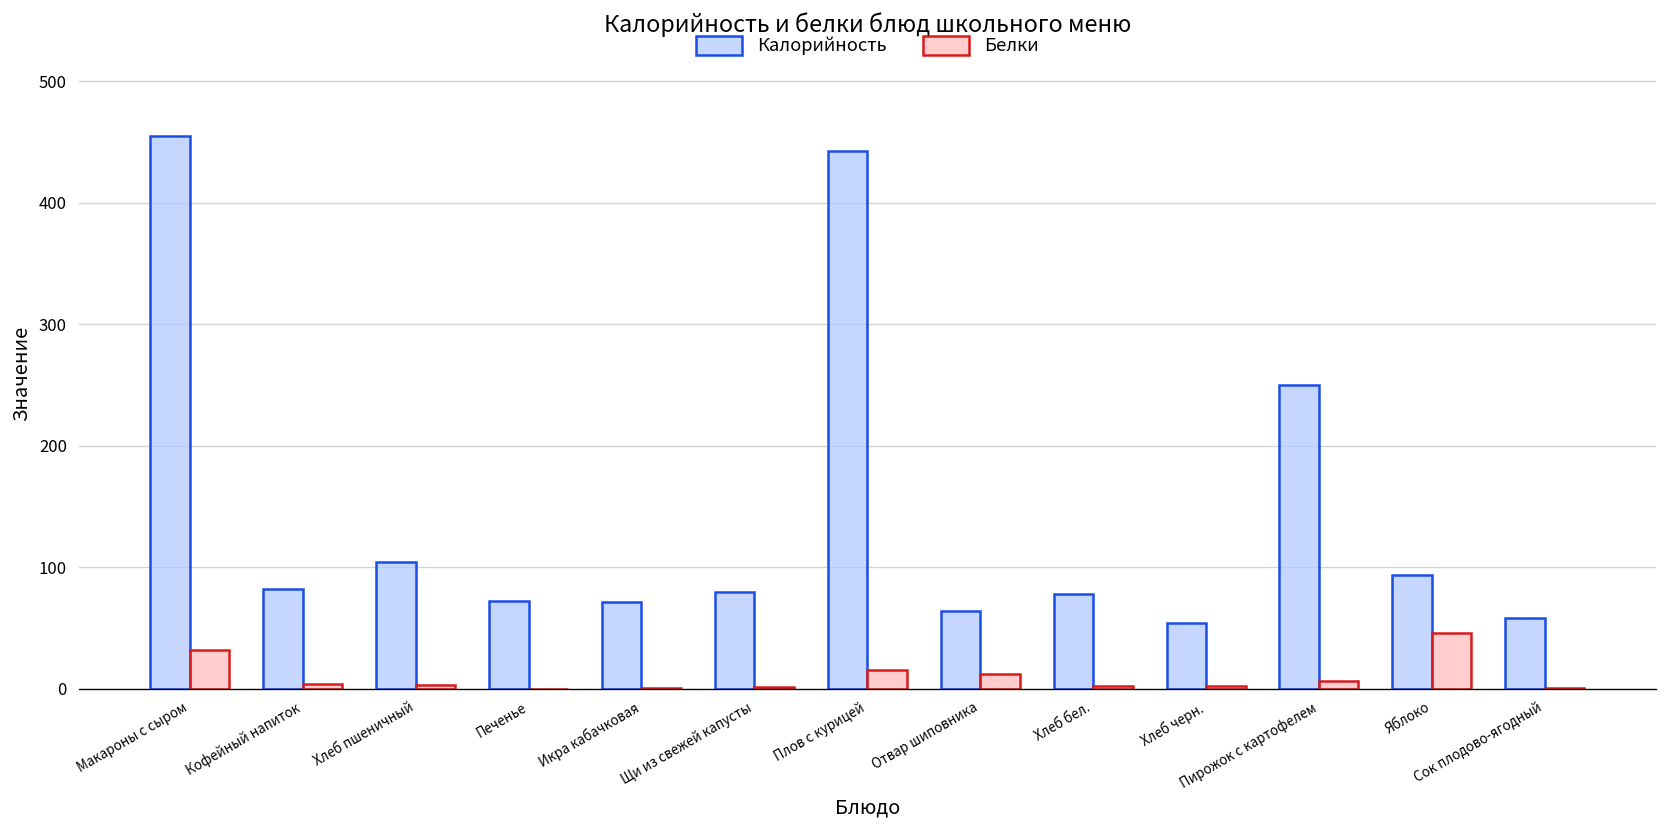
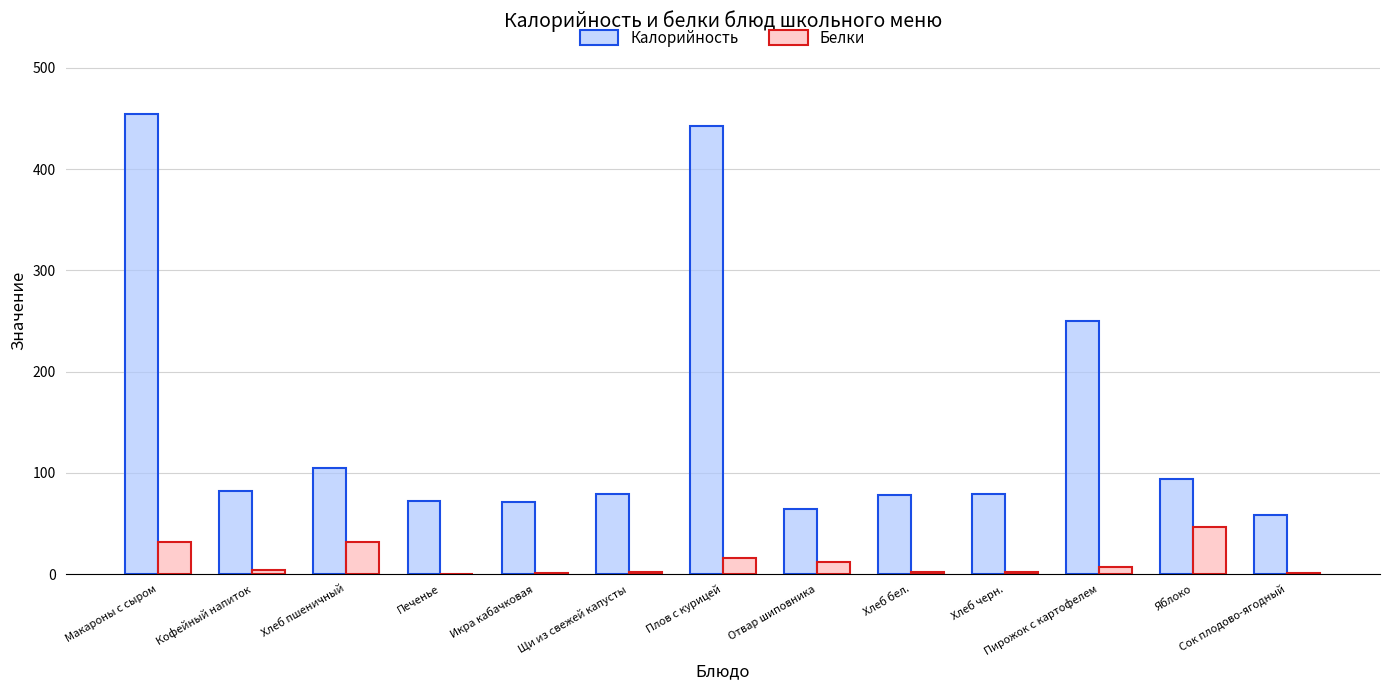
  {
    "Калорийность": {
      "Макароны с сыром": 455,
      "Кофейный напиток": 82,
      "Хлеб пшеничный": 105,
      "Печенье": 72,
      "Икра кабачковая": 71,
      "Щи из свежей капусты": 80,
      "Плов с курицей": 442,
      "Отвар шиповника": 64,
      "Хлеб бел.": 79,
-     "Хлеб черн.": 54,
+     "Хлеб черн.": 79,
      "Пирожок с картофелем": 250,
      "Яблоко": 94,
      "Сок плодово-ягодный": 58
    },
    "Белки": {
      "Макароны с сыром": 32,
      "Кофейный напиток": 4,
-     "Хлеб пшеничный": 3,
+     "Хлеб пшеничный": 32,
      "Плов с курицей": 16,
      "Отвар шиповника": 12,
      "Пирожок с картофелем": 7,
      "Яблоко": 46
    }
  }
